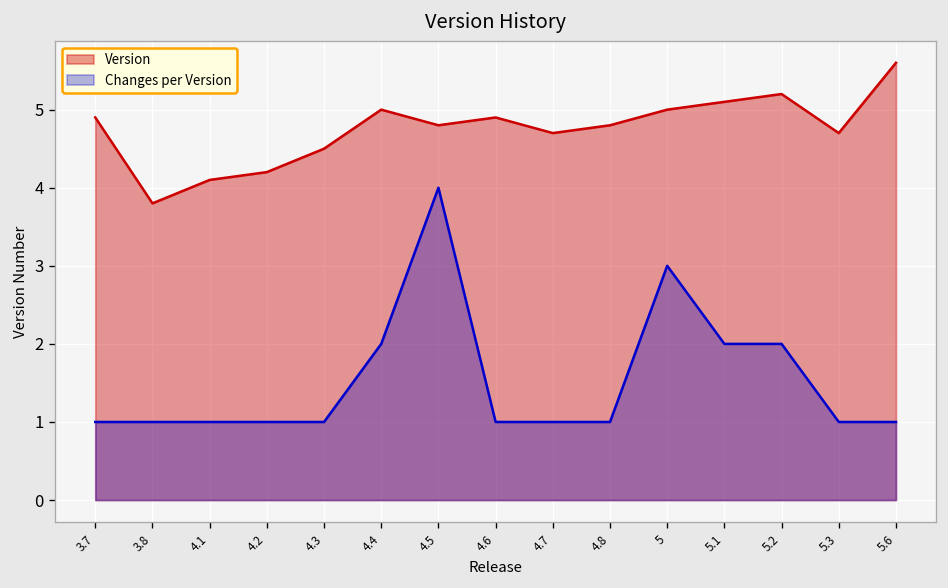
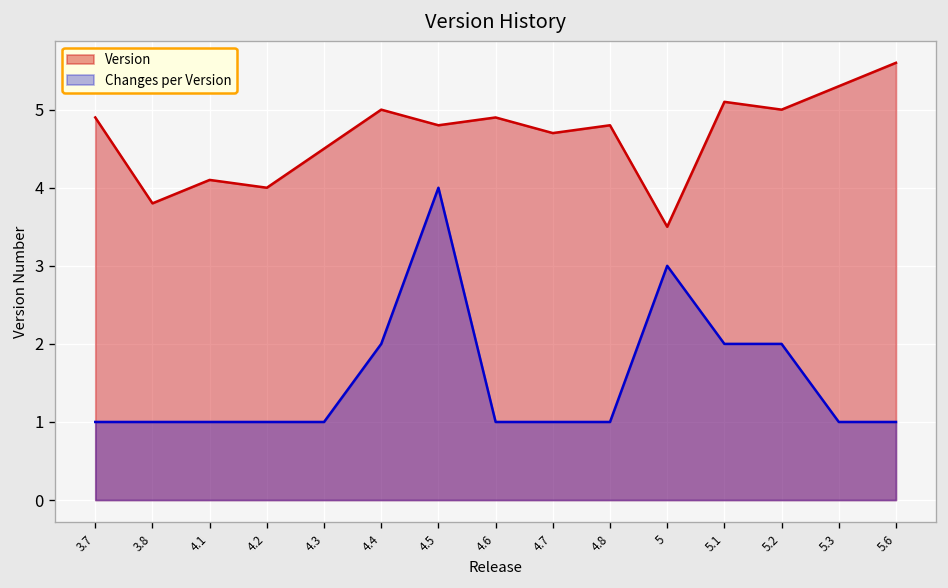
  {
    "Version": {
      "3.7": 4.9,
      "3.8": 3.8,
      "4.1": 4.1,
-     "4.2": 4.2,
+     "4.2": 4.0,
      "4.3": 4.5,
      "4.4": 5.0,
      "4.5": 4.8,
      "4.6": 4.9,
      "4.7": 4.7,
      "4.8": 4.8,
-     "5": 5.0,
+     "5": 3.5,
      "5.1": 5.1,
-     "5.2": 5.2,
-     "5.3": 4.7,
+     "5.2": 5.0,
+     "5.3": 5.3,
      "5.6": 5.6
    },
    "Changes per Version": {
      "3.7": 1.0,
      "3.8": 1.0,
      "4.1": 1.0,
      "4.2": 1.0,
      "4.3": 1.0,
      "4.4": 2.0,
      "4.5": 4.0,
      "4.6": 1.0,
      "4.7": 1.0,
      "4.8": 1.0,
      "5": 3.0,
      "5.1": 2.0,
      "5.2": 2.0,
      "5.3": 1.0,
      "5.6": 1.0
    }
  }
